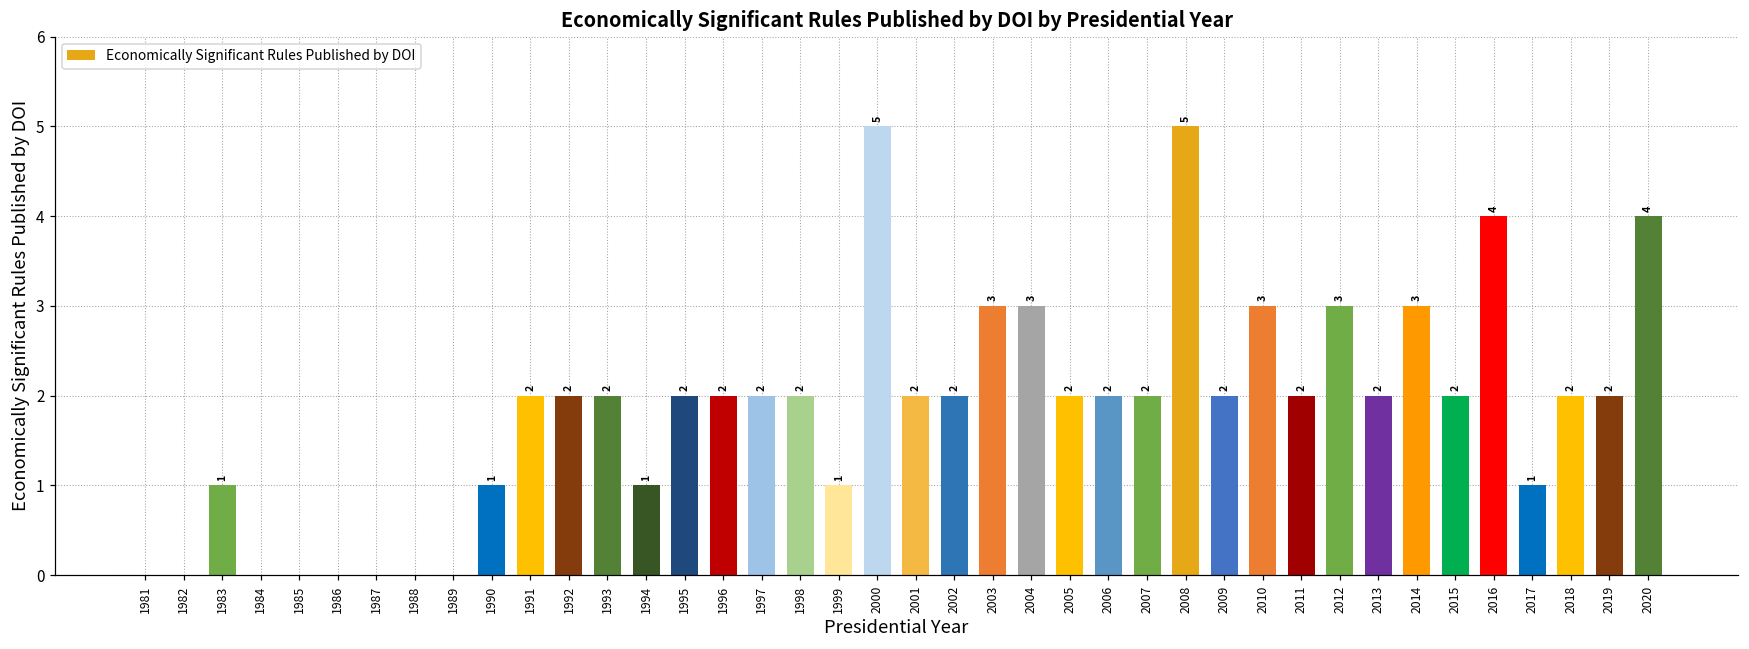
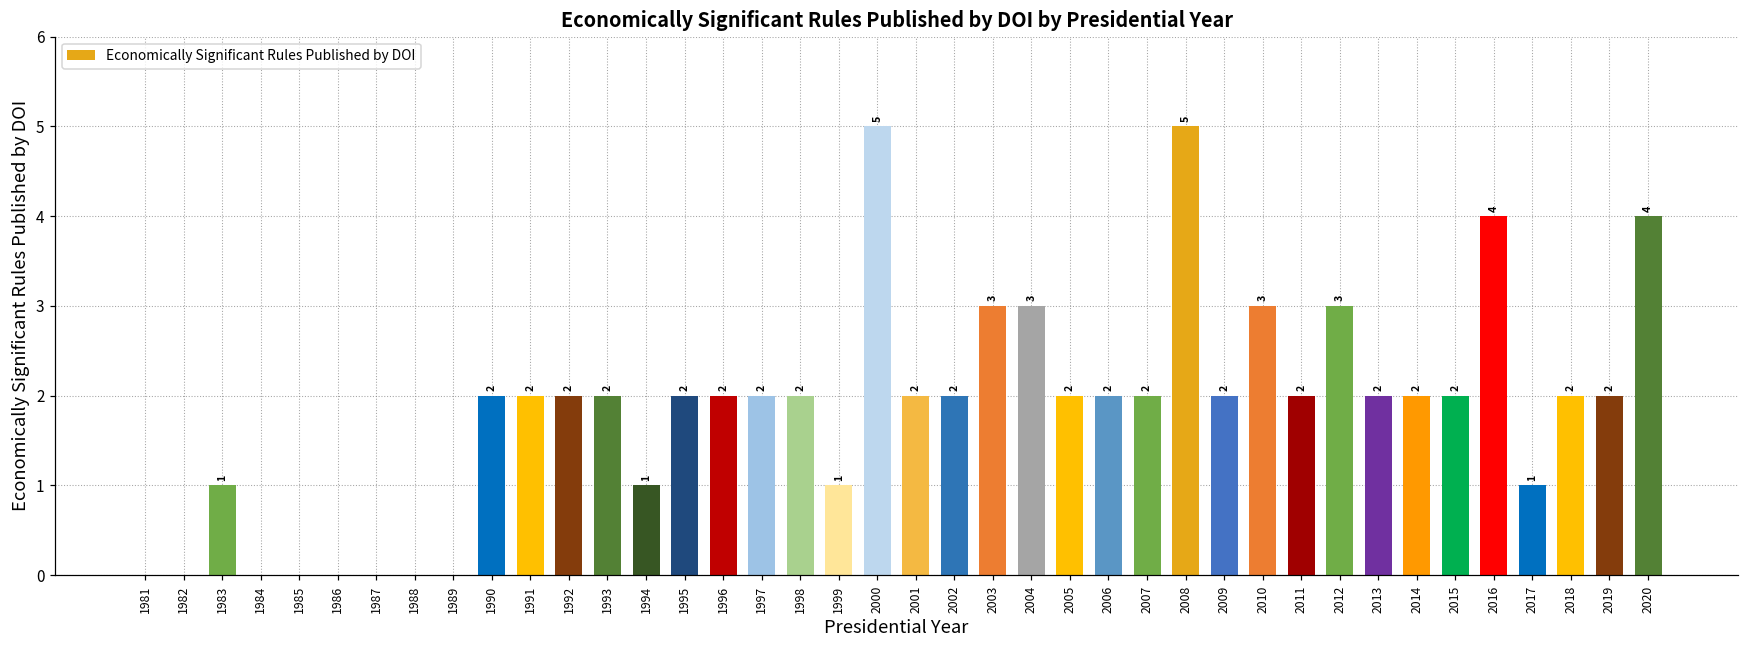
  {
    "1983": 1,
-   "1990": 1,
+   "1990": 2,
    "1991": 2,
    "1992": 2,
    "1993": 2,
    "1994": 1,
    "1995": 2,
    "1996": 2,
    "1997": 2,
    "1998": 2,
    "1999": 1,
    "2000": 5,
    "2001": 2,
    "2002": 2,
    "2003": 3,
    "2004": 3,
    "2005": 2,
    "2006": 2,
    "2007": 2,
    "2008": 5,
    "2009": 2,
    "2010": 3,
    "2011": 2,
    "2012": 3,
    "2013": 2,
-   "2014": 3,
+   "2014": 2,
    "2015": 2,
    "2016": 4,
    "2017": 1,
    "2018": 2,
    "2019": 2,
    "2020": 4
  }
